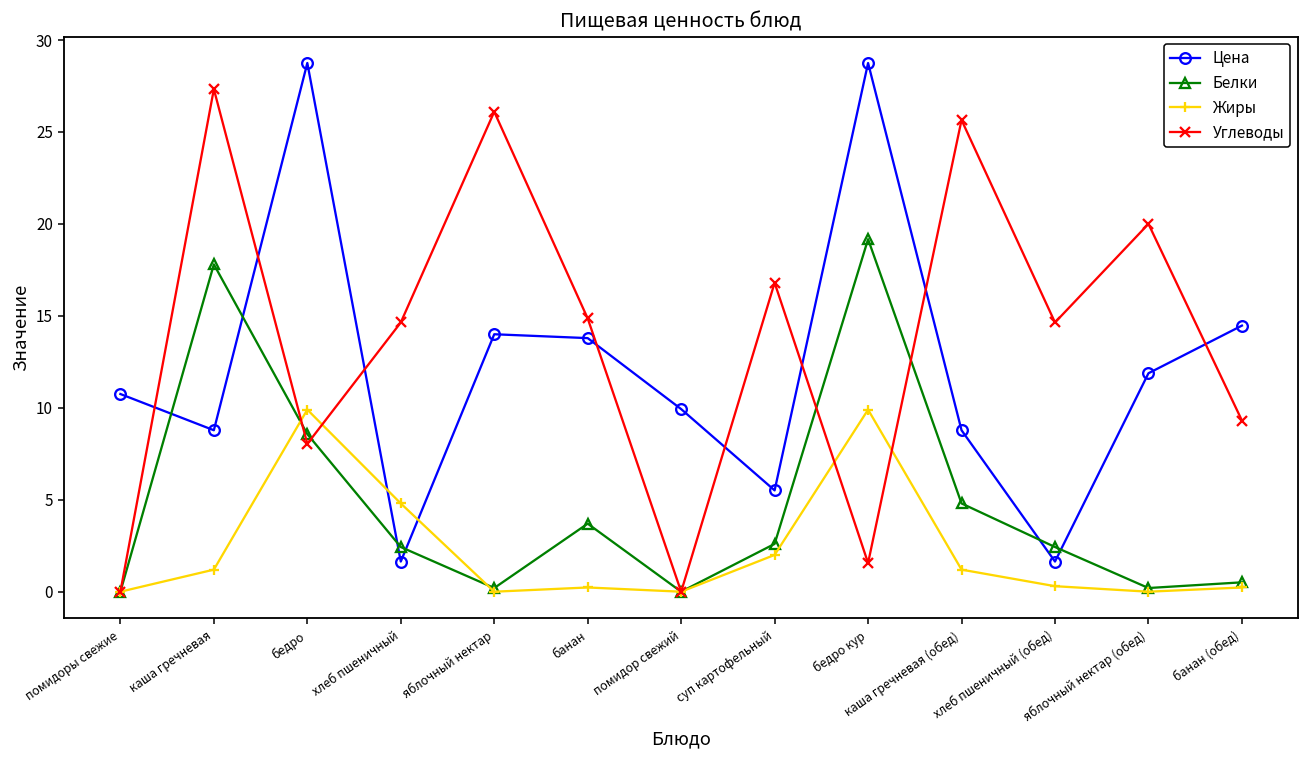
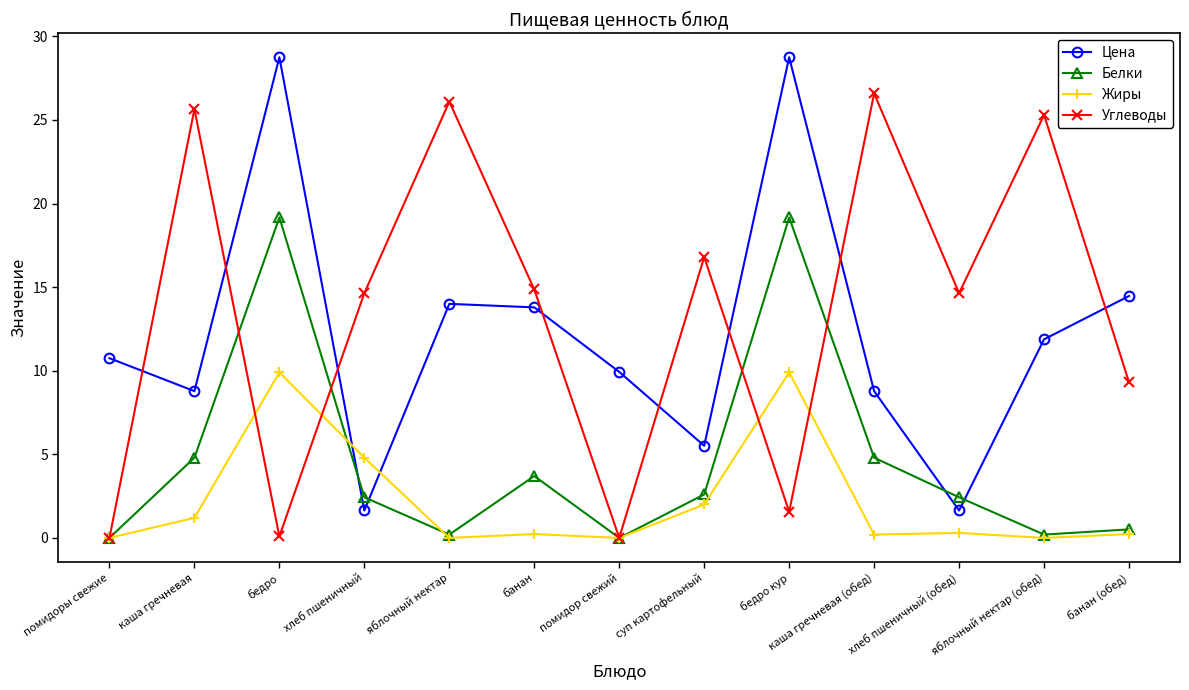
  {
    "Цена": {
      "помидоры свежие": 10.8,
      "каша гречневая": 8.8,
      "бедро": 28.8,
      "хлеб пшеничный": 1.6,
      "яблочный нектар": 14.0,
      "банан": 13.8,
      "помидор свежий": 9.9,
      "суп картофельный": 5.5,
      "бедро кур": 28.8,
      "каша гречневая (обед)": 8.8,
      "хлеб пшеничный (обед)": 1.6,
      "яблочный нектар (обед)": 11.9,
      "банан (обед)": 14.5
    },
    "Белки": {
-     "каша гречневая": 17.8,
-     "бедро": 8.6,
+     "каша гречневая": 4.8,
+     "бедро": 19.2,
      "хлеб пшеничный": 2.4,
      "яблочный нектар": 0.2,
      "банан": 3.7,
      "суп картофельный": 2.6,
      "бедро кур": 19.2,
      "каша гречневая (обед)": 4.8,
      "хлеб пшеничный (обед)": 2.4,
      "яблочный нектар (обед)": 0.2,
      "банан (обед)": 0.5
    },
    "Жиры": {
      "каша гречневая": 1.2,
      "бедро": 9.9,
      "хлеб пшеничный": 4.8,
      "яблочный нектар": 0.0,
      "банан": 0.2,
      "суп картофельный": 2.0,
      "бедро кур": 9.9,
-     "каша гречневая (обед)": 1.2,
+     "каша гречневая (обед)": 0.2,
      "хлеб пшеничный (обед)": 0.3,
      "яблочный нектар (обед)": 0.0,
      "банан (обед)": 0.2
    },
    "Углеводы": {
-     "каша гречневая": 27.3,
-     "бедро": 8.0,
+     "каша гречневая": 25.7,
+     "бедро": 0.1,
      "хлеб пшеничный": 14.6,
      "яблочный нектар": 26.1,
      "банан": 14.9,
      "суп картофельный": 16.8,
      "бедро кур": 1.6,
-     "каша гречневая (обед)": 25.7,
+     "каша гречневая (обед)": 26.6,
      "хлеб пшеничный (обед)": 14.6,
-     "яблочный нектар (обед)": 20.0,
+     "яблочный нектар (обед)": 25.3,
      "банан (обед)": 9.3
    }
  }
